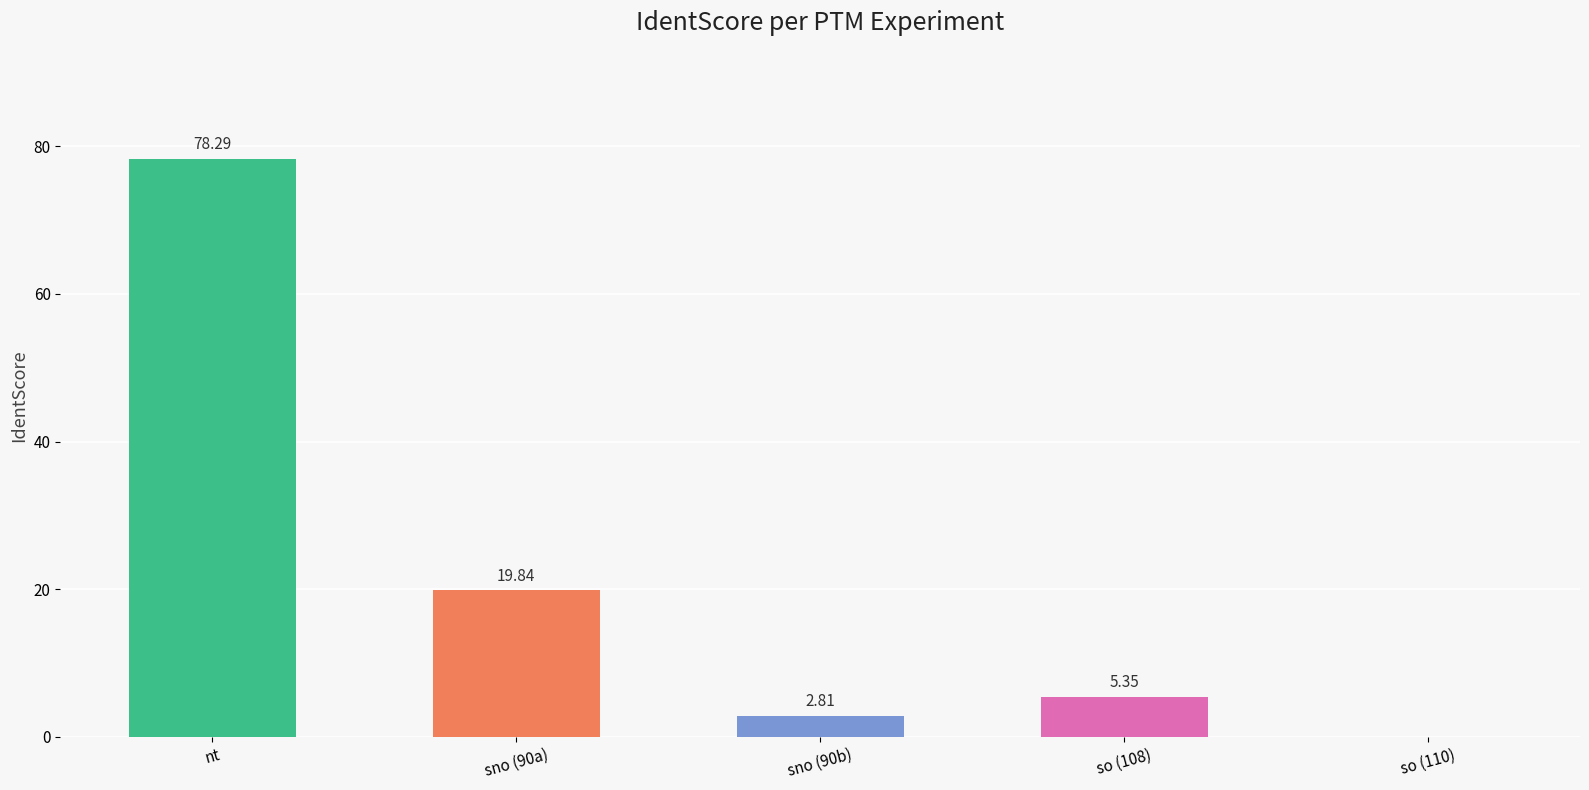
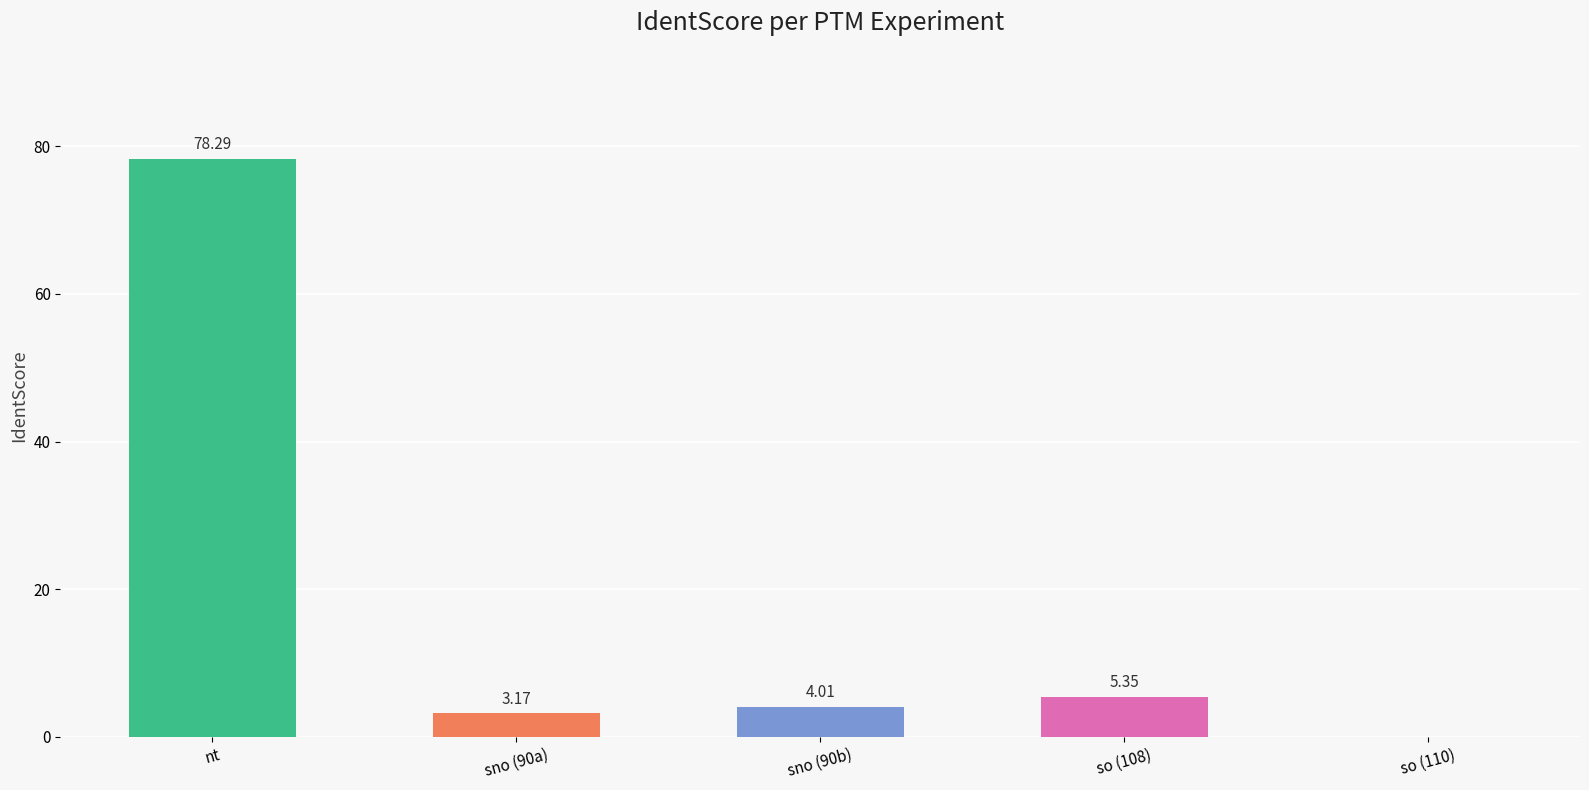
  {
    "nt": 78.29,
-   "sno (90a)": 19.84,
-   "sno (90b)": 2.81,
+   "sno (90a)": 3.17,
+   "sno (90b)": 4.01,
    "so (108)": 5.35
  }
